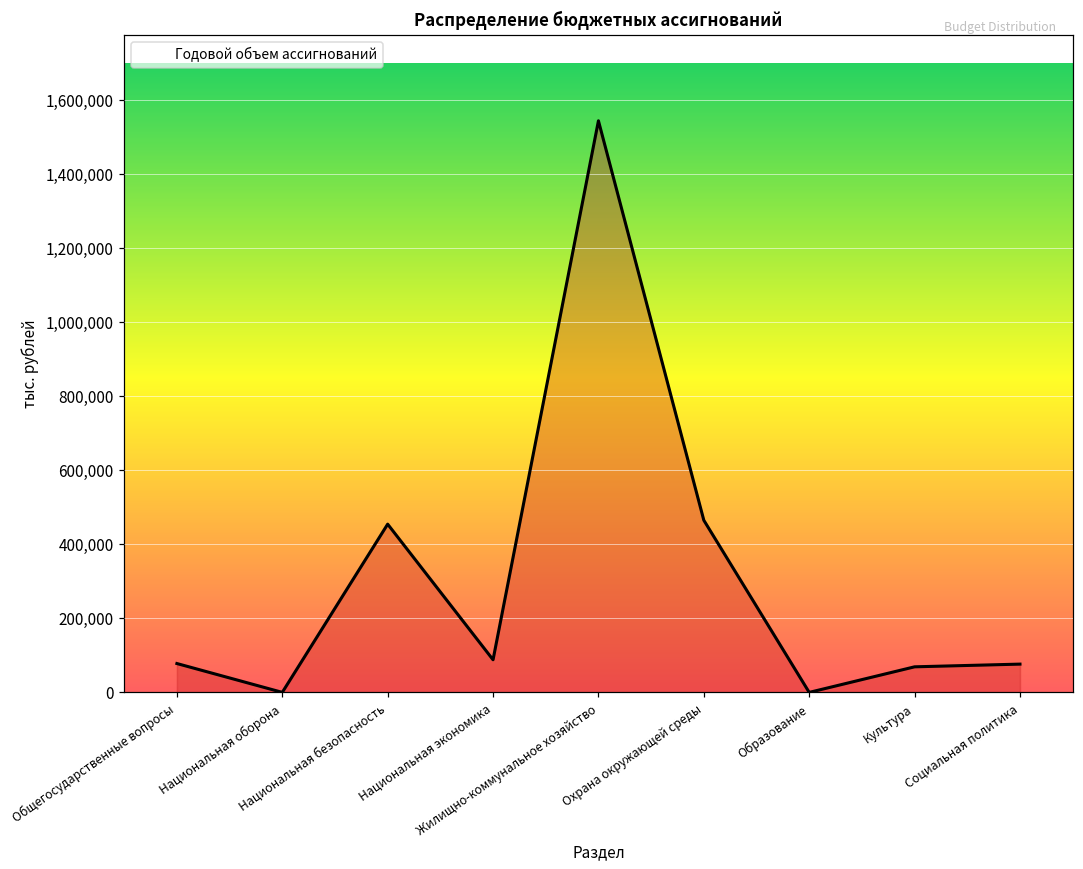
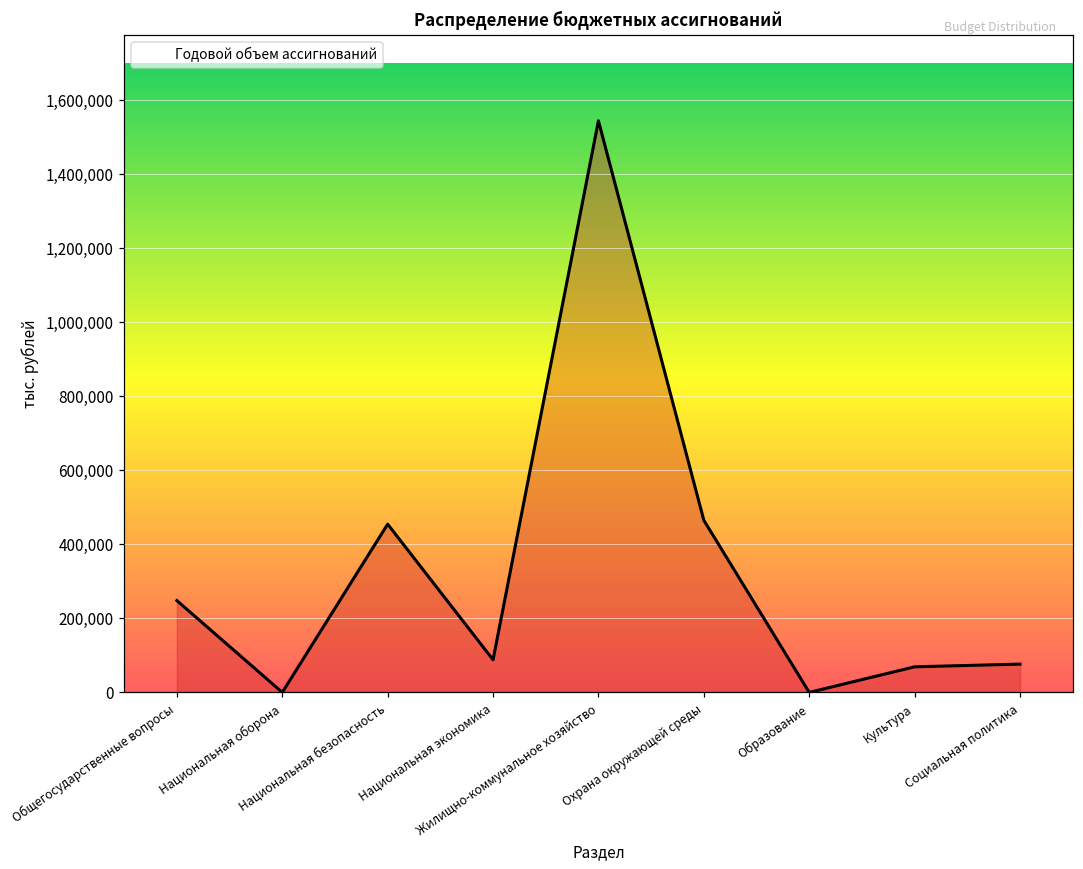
  {
-   "Общегосударственные вопросы": "80,000",
+   "Общегосударственные вопросы": "250,000",
    "Национальная оборона": "0",
    "Национальная безопасность": "450,000",
    "Национальная экономика": "90,000",
    "Жилищно-коммунальное хозяйство": "1,550,000",
    "Охрана окружающей среды": "470,000",
    "Образование": "0",
    "Культура": "70,000",
    "Социальная политика": "80,000"
  }
